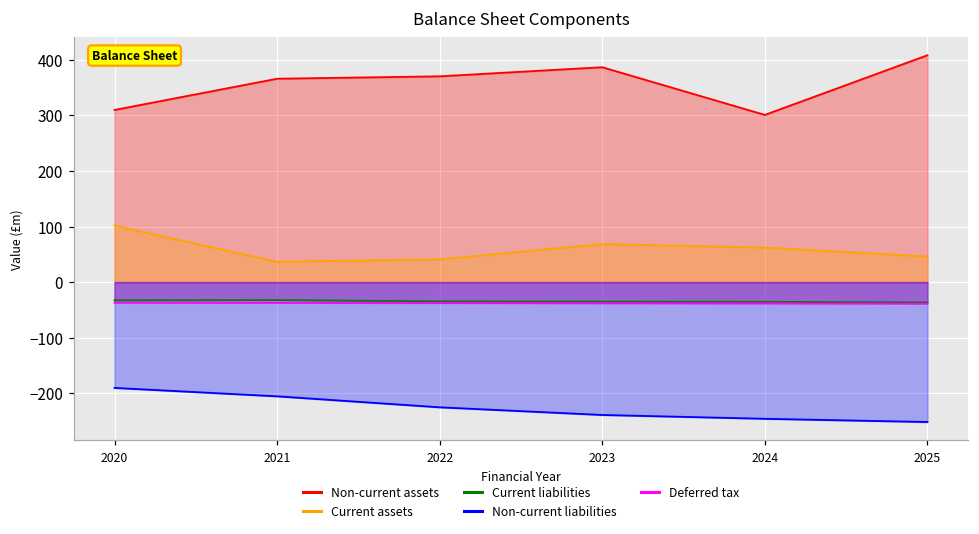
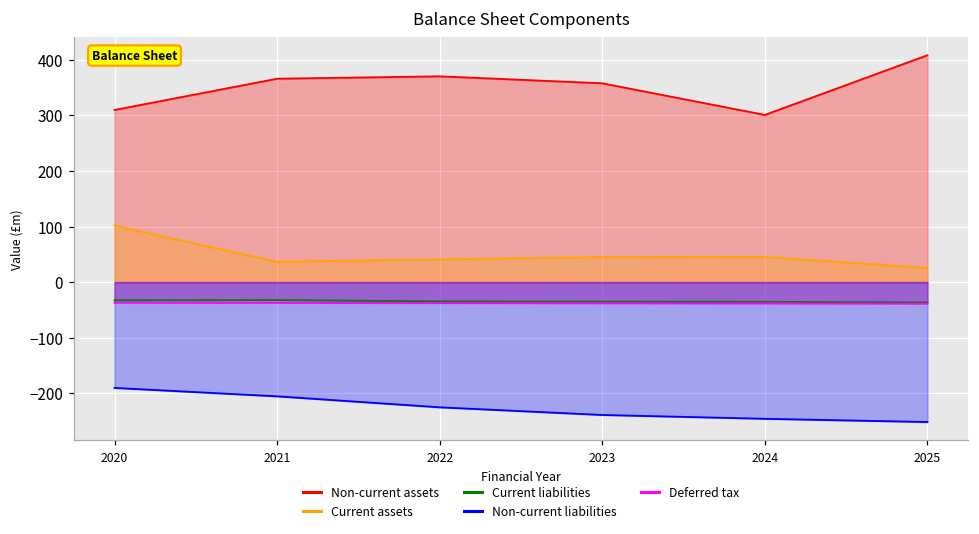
  {
    "Non-current assets": {
      "2020": 310,
      "2021": 370,
      "2022": 370,
-     "2023": 390,
+     "2023": 360,
      "2024": 300,
      "2025": 410
    },
    "Current assets": {
      "2020": 100,
      "2021": 40,
      "2022": 40,
-     "2023": 70,
-     "2024": 60,
-     "2025": 50
+     "2023": 40,
+     "2024": 50,
+     "2025": 30
    }
  }
